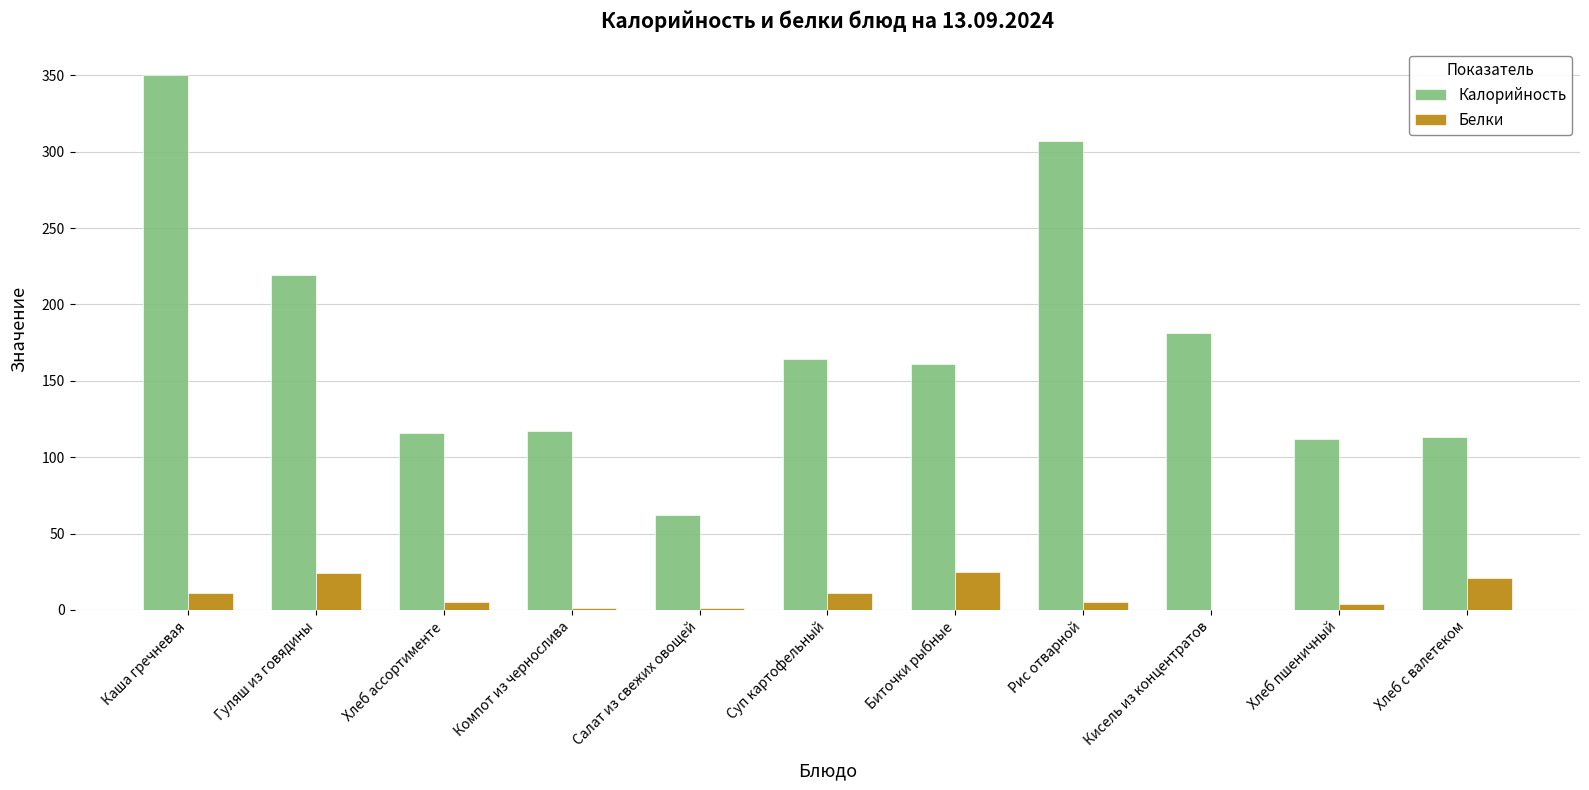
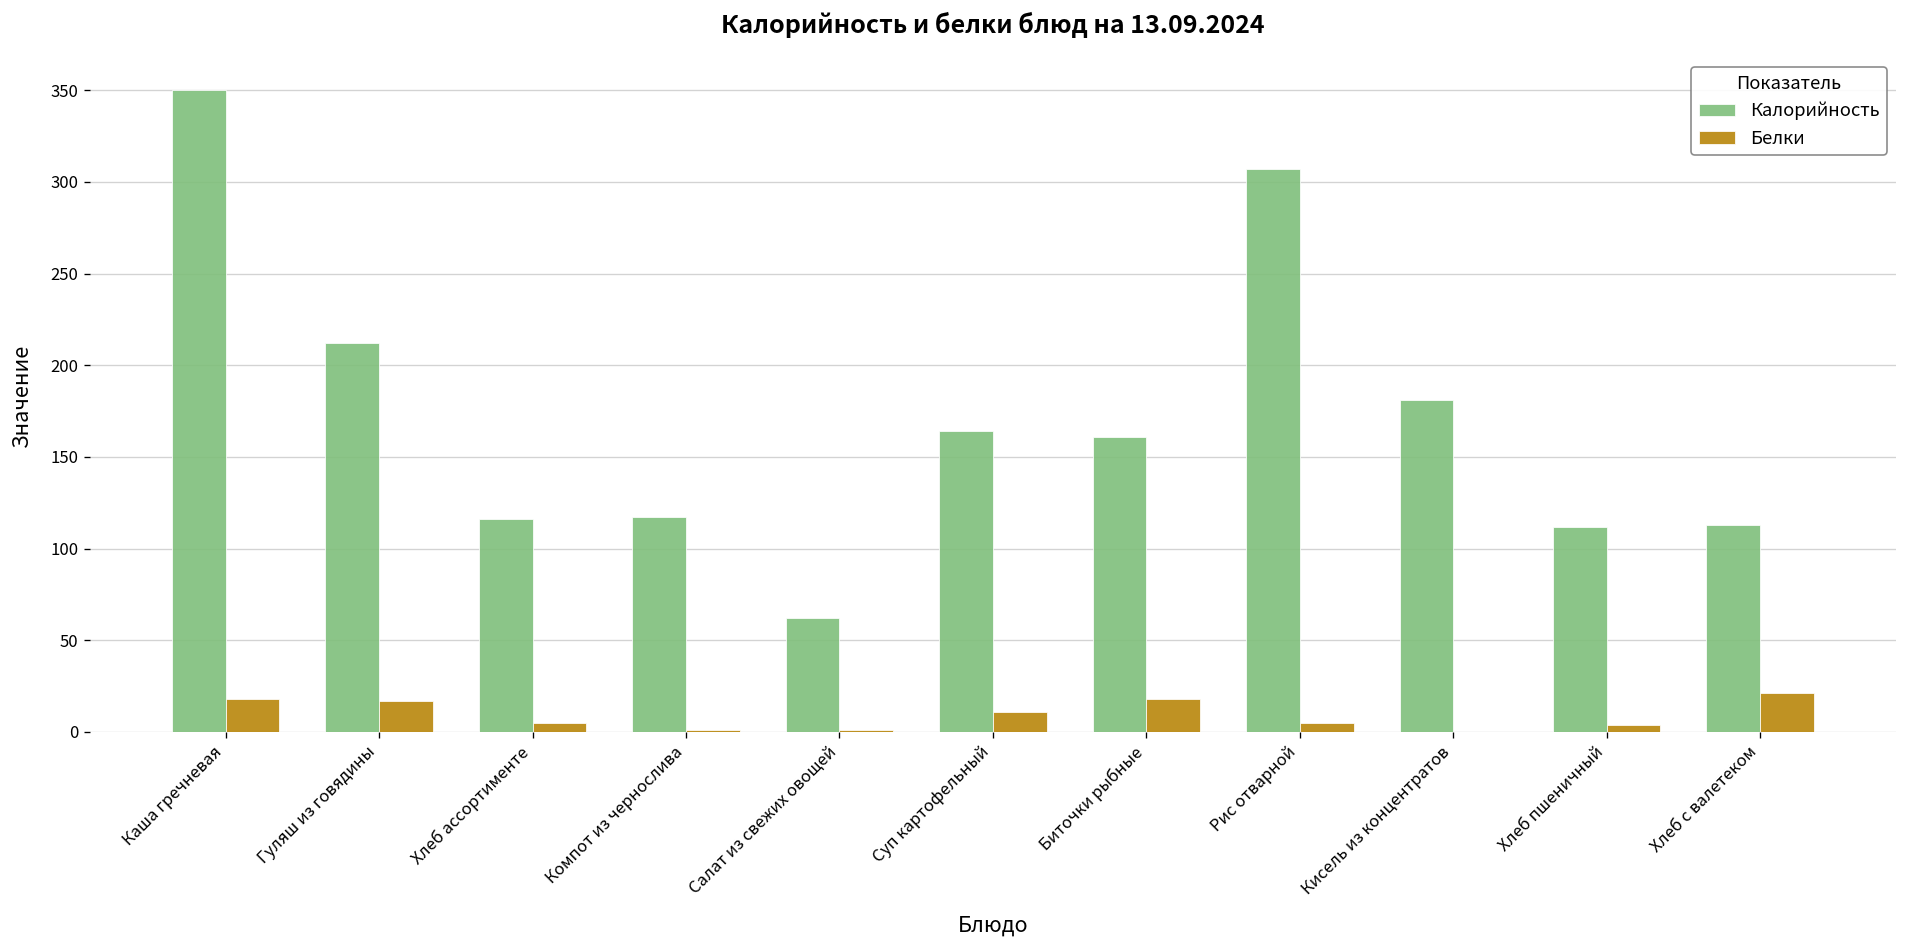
  {
    "Калорийность": {
      "Каша гречневая": 350,
-     "Гуляш из говядины": 219,
+     "Гуляш из говядины": 212,
      "Хлеб ассортименте": 116,
      "Компот из чернослива": 117,
      "Салат из свежих овощей": 62,
      "Суп картофельный": 164,
      "Биточки рыбные": 161,
      "Рис отварной": 307,
      "Кисель из концентратов": 181,
      "Хлеб пшеничный": 112,
      "Хлеб с валетеком": 113
    },
    "Белки": {
-     "Каша гречневая": 11,
-     "Гуляш из говядины": 24,
+     "Каша гречневая": 18,
+     "Гуляш из говядины": 17,
      "Хлеб ассортименте": 5,
      "Суп картофельный": 11,
-     "Биточки рыбные": 25,
+     "Биточки рыбные": 18,
      "Рис отварной": 5,
      "Кисель из концентратов": 0,
      "Хлеб пшеничный": 4,
      "Хлеб с валетеком": 21
    }
  }
